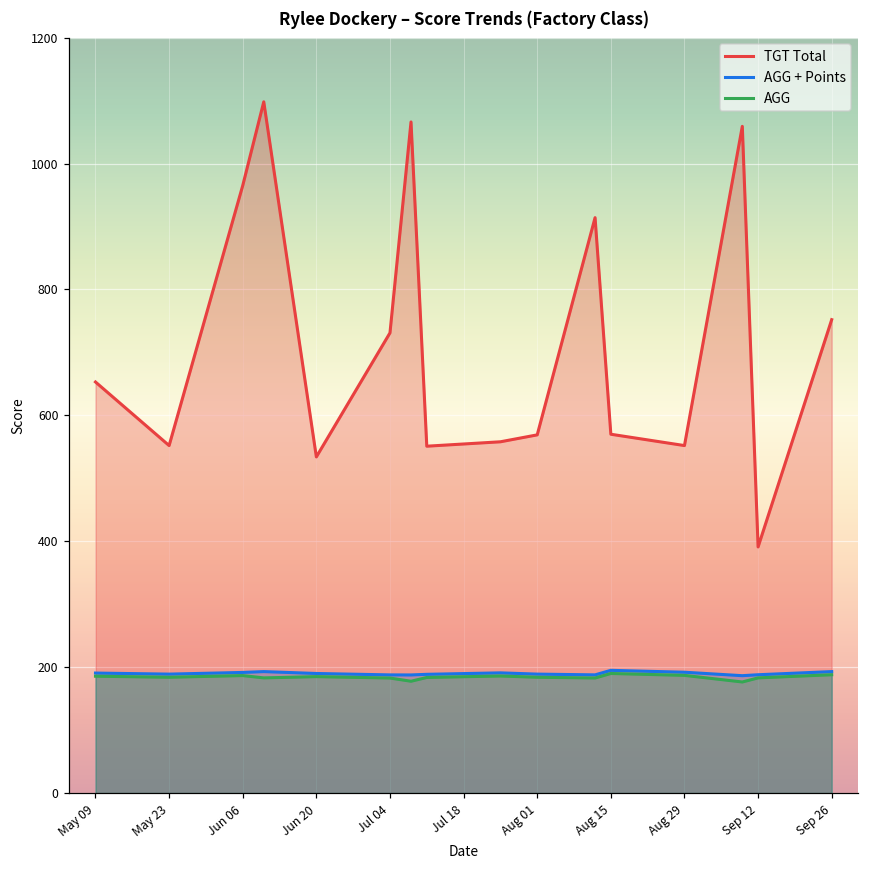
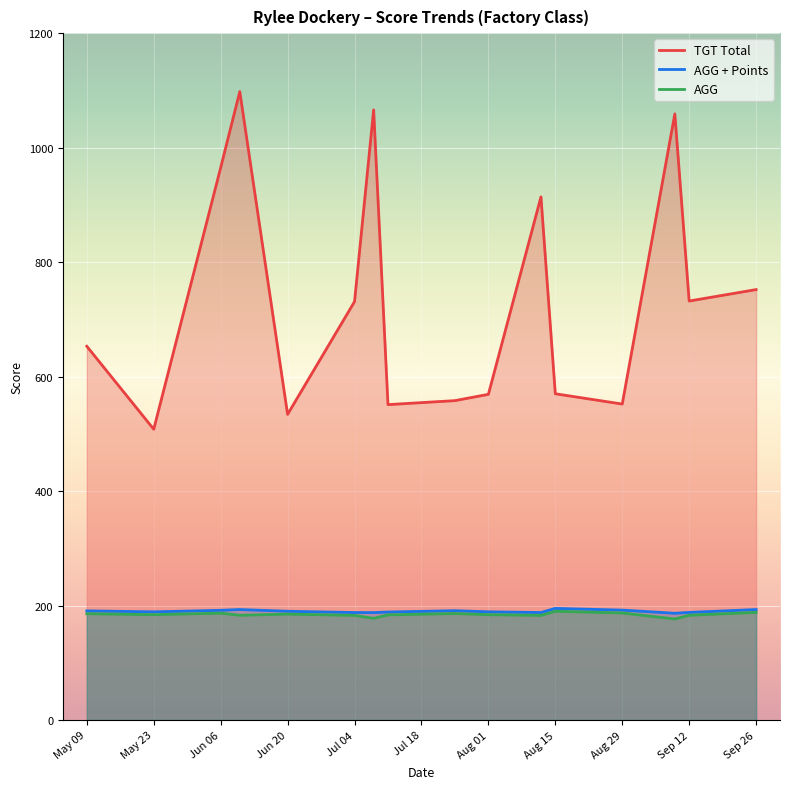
  {
    "TGT Total": {
      "May 09": 650,
-     "May 23": 550,
+     "May 23": 510,
      "Jun 06": 970,
      "Jun 20": 530,
      "Jul 04": 730,
      "Aug 01": 570,
      "Aug 15": 570,
      "Aug 29": 550,
-     "Sep 12": 390,
+     "Sep 12": 730,
      "Sep 26": 750
    },
    "AGG + Points": {
      "May 09": 190,
      "May 23": 190,
      "Jun 06": 190,
      "Jun 20": 190,
      "Jul 04": 190,
      "Aug 01": 190,
      "Aug 15": 200,
      "Aug 29": 190,
      "Sep 12": 190,
      "Sep 26": 190
    },
    "AGG": {
      "May 09": 190,
      "May 23": 180,
      "Jun 06": 190,
      "Jun 20": 190,
      "Jul 04": 180,
      "Aug 01": 180,
      "Aug 15": 190,
      "Aug 29": 190,
      "Sep 12": 180,
      "Sep 26": 190
    }
  }
